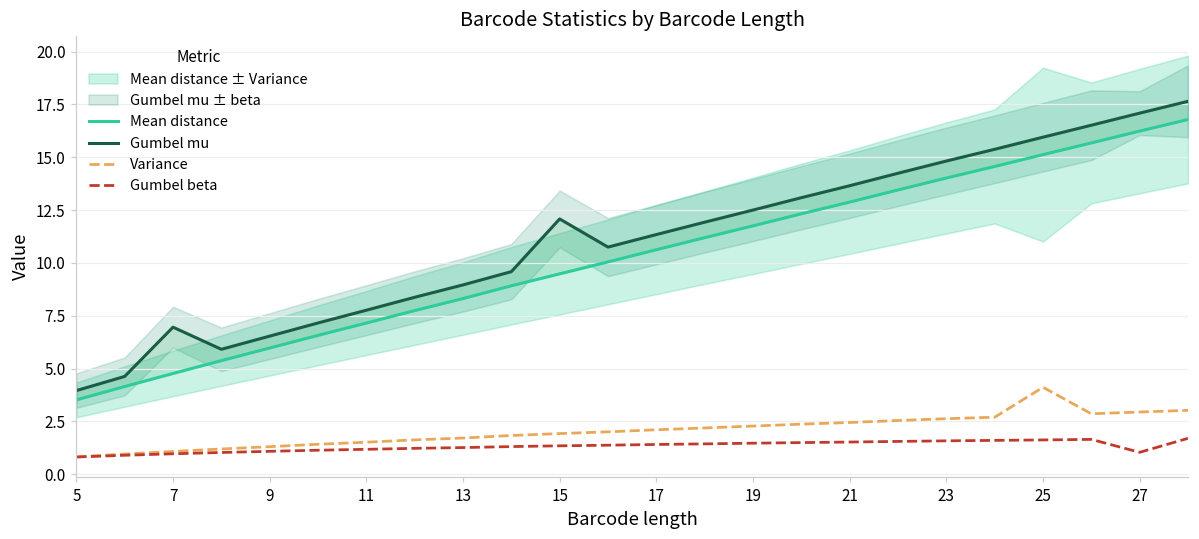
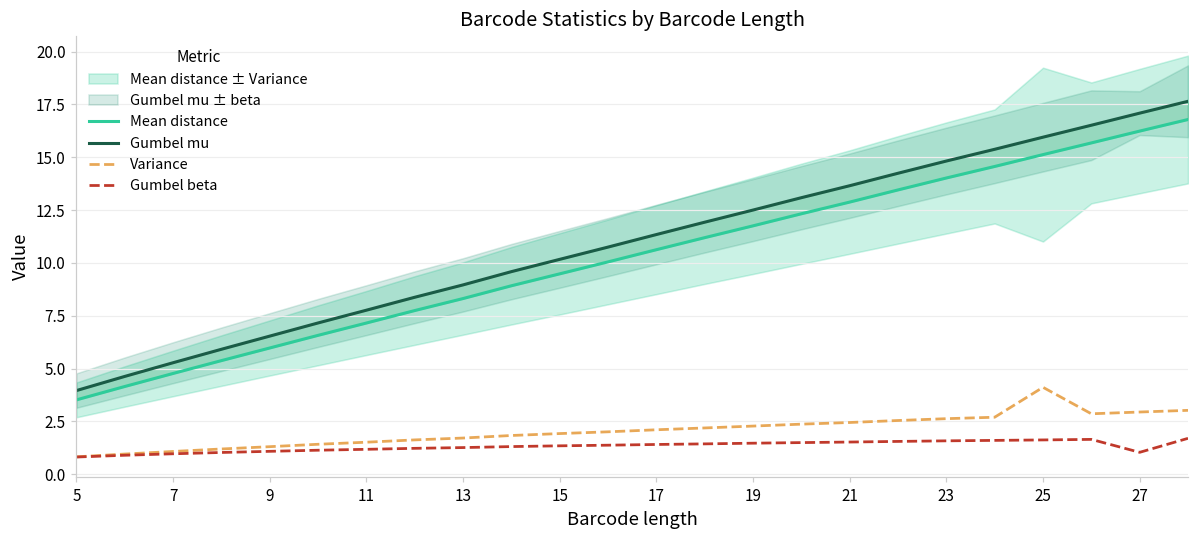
  {
    "Gumbel mu": {
      "5": 4.0,
-     "7": 7.0,
+     "7": 5.3,
      "9": 6.5,
      "11": 7.8,
      "13": 9.0,
-     "15": 12.1,
+     "15": 10.2,
      "17": 11.3,
      "19": 12.5,
      "21": 13.7,
      "23": 14.8,
      "25": 15.9,
      "27": 17.1
    },
    "Variance": {
      "9": 1.3,
      "11": 1.5,
      "13": 1.7,
      "15": 1.9,
      "17": 2.1,
      "19": 2.3,
      "21": 2.4,
      "23": 2.6,
      "25": 4.1,
      "27": 2.9
    },
    "Gumbel beta": {
      "9": 1.1,
      "11": 1.2,
      "13": 1.3,
      "15": 1.3,
      "17": 1.4,
      "19": 1.5,
      "21": 1.5,
      "23": 1.6,
      "25": 1.6,
      "27": 1.0
    }
  }
